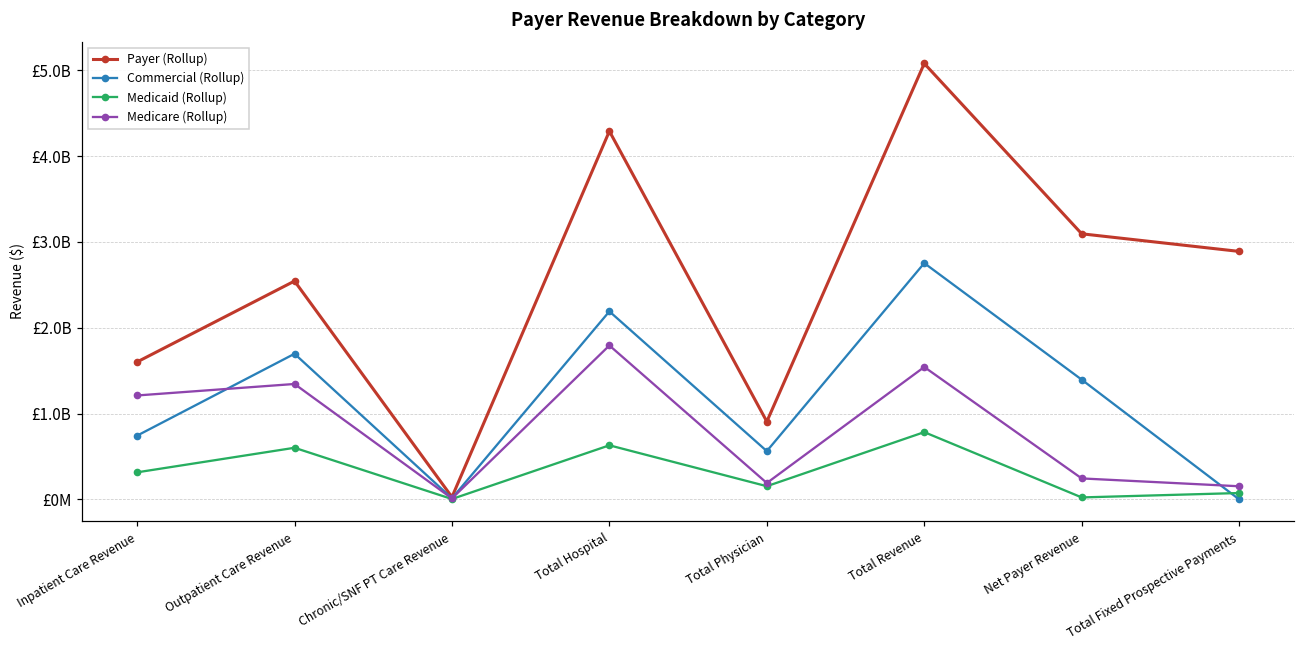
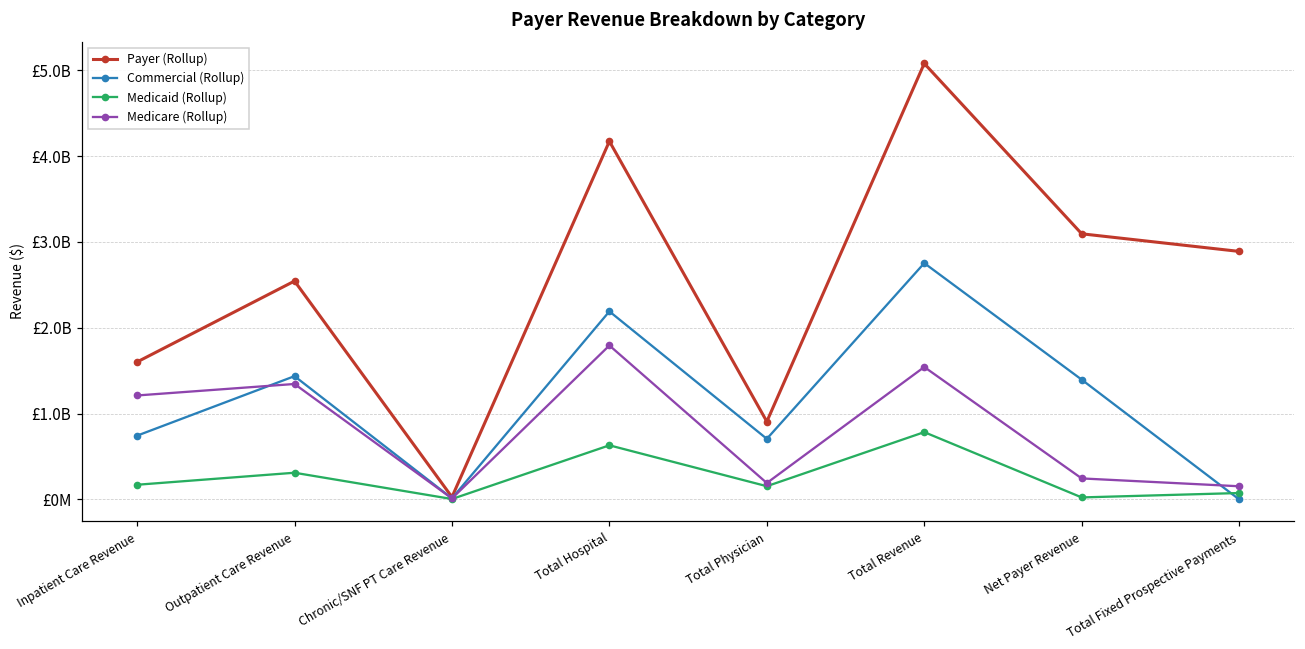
  {
    "Payer (Rollup)": {
      "Inpatient Care Revenue": "£1600000000",
      "Outpatient Care Revenue": "£2500000000",
-     "Total Hospital": "£4300000000",
+     "Total Hospital": "£4200000000",
      "Total Physician": "£900000000",
      "Total Revenue": "£5100000000",
      "Net Payer Revenue": "£3100000000",
      "Total Fixed Prospective Payments": "£2900000000"
    },
    "Commercial (Rollup)": {
      "Inpatient Care Revenue": "£700000000",
-     "Outpatient Care Revenue": "£1700000000",
+     "Outpatient Care Revenue": "£1400000000",
      "Total Hospital": "£2200000000",
-     "Total Physician": "£600000000",
+     "Total Physician": "£700000000",
      "Total Revenue": "£2800000000",
      "Net Payer Revenue": "£1400000000",
      "Total Fixed Prospective Payments": "£0"
    },
    "Medicaid (Rollup)": {
-     "Inpatient Care Revenue": "£300000000",
-     "Outpatient Care Revenue": "£600000000",
+     "Inpatient Care Revenue": "£200000000",
+     "Outpatient Care Revenue": "£300000000",
      "Total Hospital": "£600000000",
      "Total Physician": "£200000000",
      "Total Revenue": "£800000000",
      "Net Payer Revenue": "£0",
      "Total Fixed Prospective Payments": "£100000000"
    },
    "Medicare (Rollup)": {
      "Inpatient Care Revenue": "£1200000000",
      "Outpatient Care Revenue": "£1300000000",
      "Total Hospital": "£1800000000",
      "Total Physician": "£200000000",
      "Total Revenue": "£1500000000",
      "Net Payer Revenue": "£200000000",
      "Total Fixed Prospective Payments": "£200000000"
    }
  }
